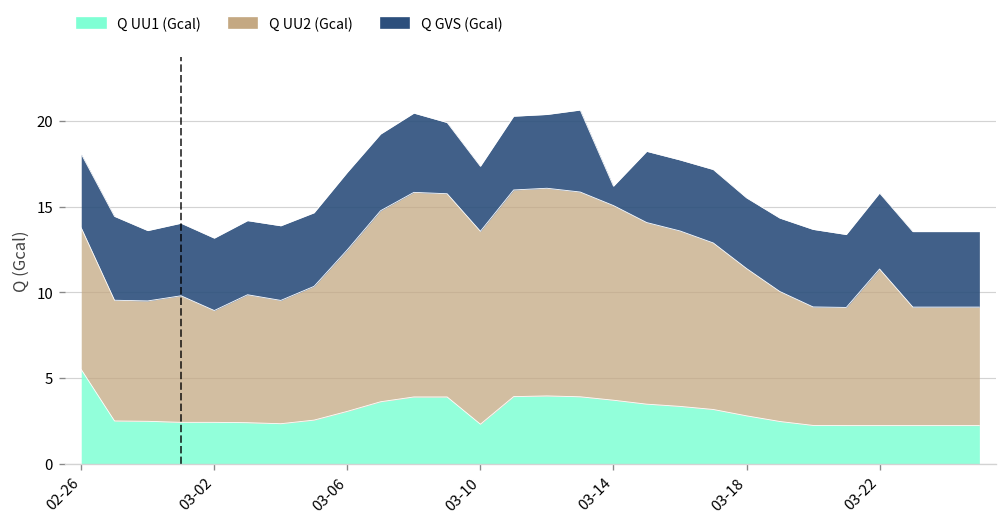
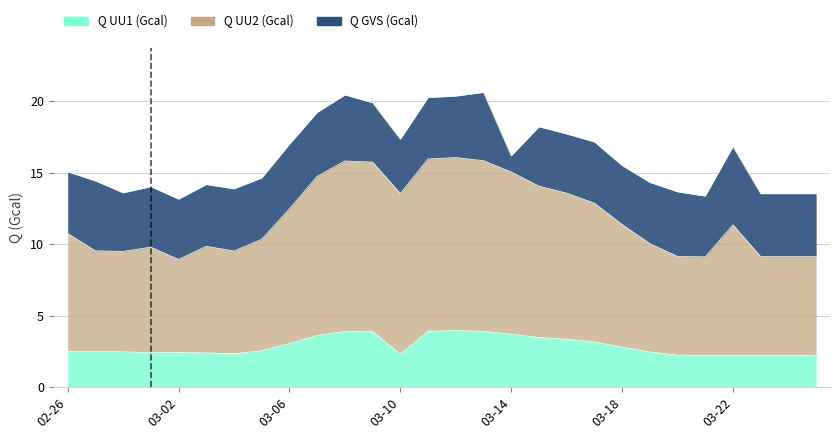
  {
    "Q UU1 (Gcal)": {
-     "02-26": 5.5,
+     "02-26": 2.5,
      "03-02": 2.4,
      "03-06": 3.1,
      "03-10": 2.3,
      "03-14": 3.7,
      "03-18": 2.8,
      "03-22": 2.2
    },
    "Q UU2 (Gcal)": {
      "02-26": 8.3,
      "03-02": 6.5,
      "03-06": 9.4,
      "03-10": 11.3,
      "03-14": 11.3,
      "03-18": 8.6,
      "03-22": 9.1
    },
    "Q GVS (Gcal)": {
      "02-26": 4.3,
      "03-02": 4.2,
      "03-06": 4.5,
      "03-10": 3.8,
      "03-14": 1.1,
      "03-18": 4.1,
-     "03-22": 4.4
+     "03-22": 5.5
    }
  }
